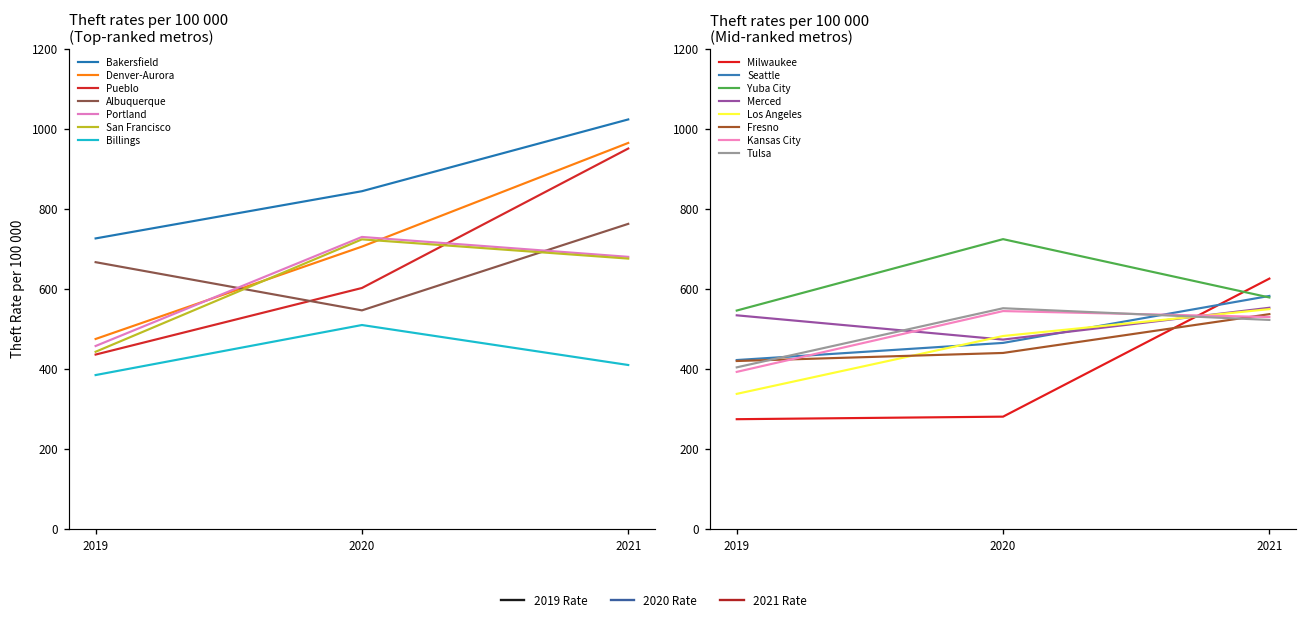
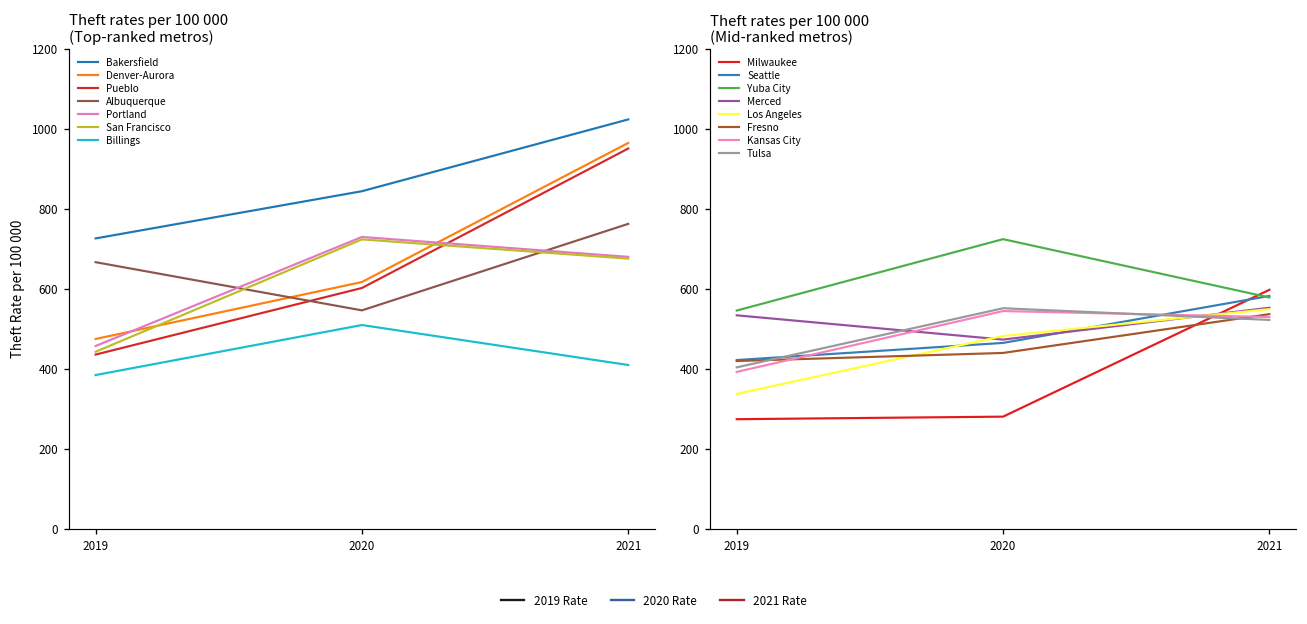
  {
    "Theft rates per 100 000 (Top-ranked metros)": {
      "Bakersfield": {
        "2019": 730,
        "2020": 840,
        "2021": 1020
      },
      "Denver-Aurora": {
        "2019": 470,
-       "2020": 710,
+       "2020": 620,
        "2021": 960
      },
      "Pueblo": {
        "2020": 600,
        "2021": 950
      },
      "Albuquerque": {
        "2019": 670,
        "2020": 550,
        "2021": 760
      },
      "Portland": {
        "2019": 460
      },
      "Billings": {
        "2019": 380,
        "2020": 510,
        "2021": 410
      }
    },
    "Theft rates per 100 000 (Mid-ranked metros)": {
      "Milwaukee": {
        "2019": 270,
        "2020": 280,
-       "2021": 630
+       "2021": 600
      },
      "Seattle": {
        "2020": 470
      },
      "Yuba City": {
        "2019": 550,
        "2020": 720
      },
      "Merced": {
        "2019": 530,
        "2020": 470
      },
      "Los Angeles": {
        "2019": 340,
        "2020": 480
      },
      "Fresno": {
        "2020": 440
      },
      "Kansas City": {
        "2019": 390
      },
      "Tulsa": {
        "2019": 400
      }
    }
  }
